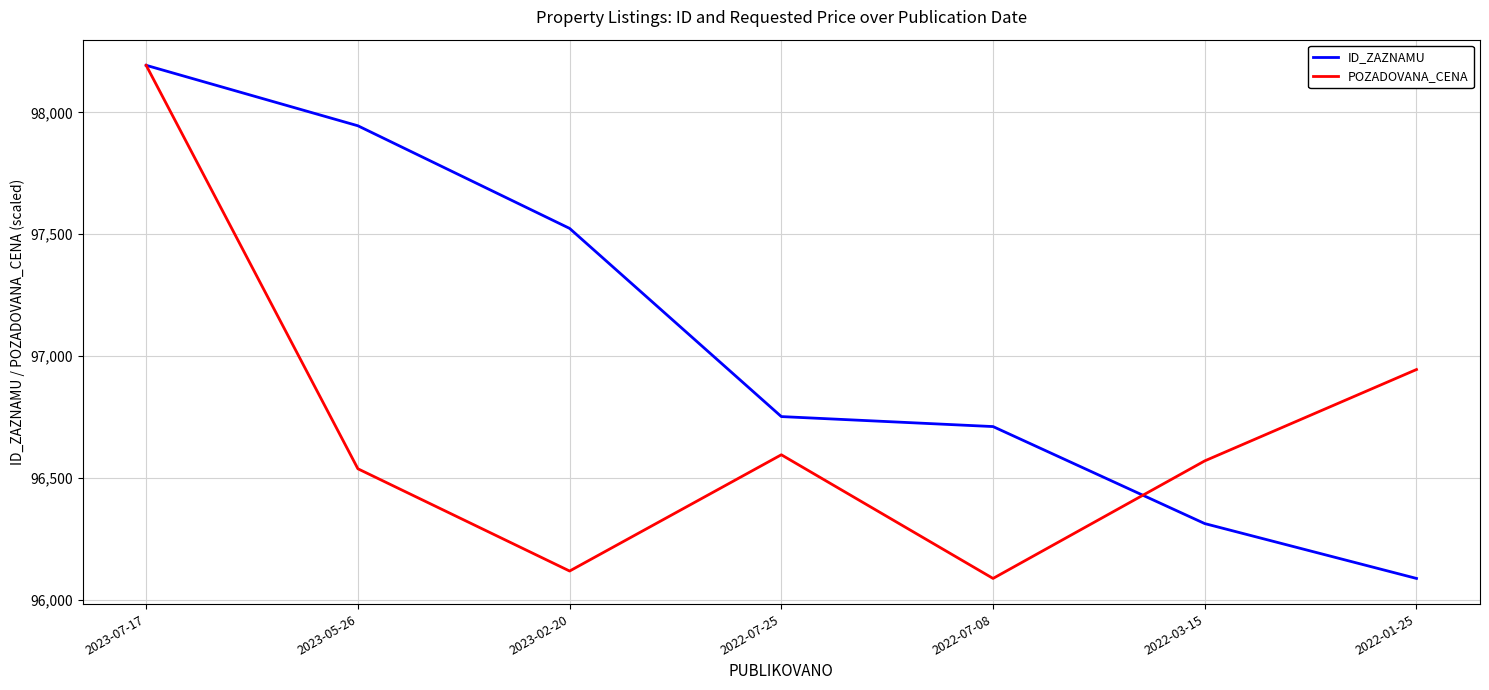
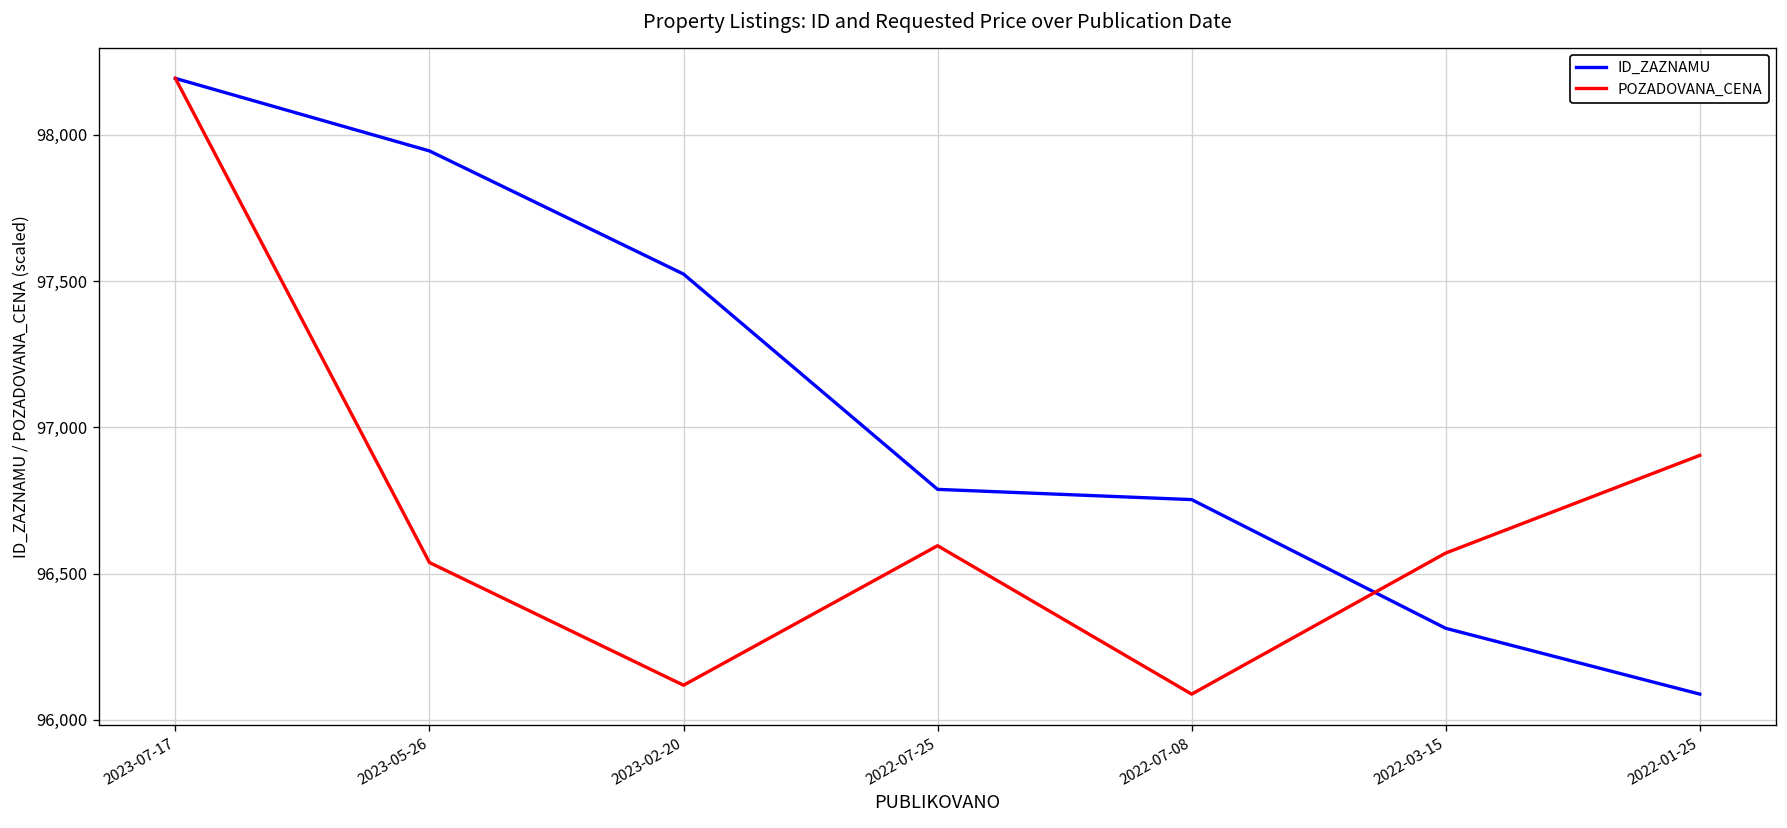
  {
    "ID_ZAZNAMU": {
      "2023-05-26": "97,950",
      "2023-02-20": "97,520",
-     "2022-07-25": "96,750",
-     "2022-07-08": "96,710",
+     "2022-07-25": "96,790",
+     "2022-07-08": "96,750",
      "2022-03-15": "96,310",
      "2022-01-25": "96,090"
    },
    "POZADOVANA_CENA": {
      "2023-05-26": "96,540",
      "2023-02-20": "96,120",
      "2022-07-25": "96,600",
      "2022-07-08": "96,090",
      "2022-03-15": "96,570",
-     "2022-01-25": "96,940"
+     "2022-01-25": "96,900"
    }
  }
